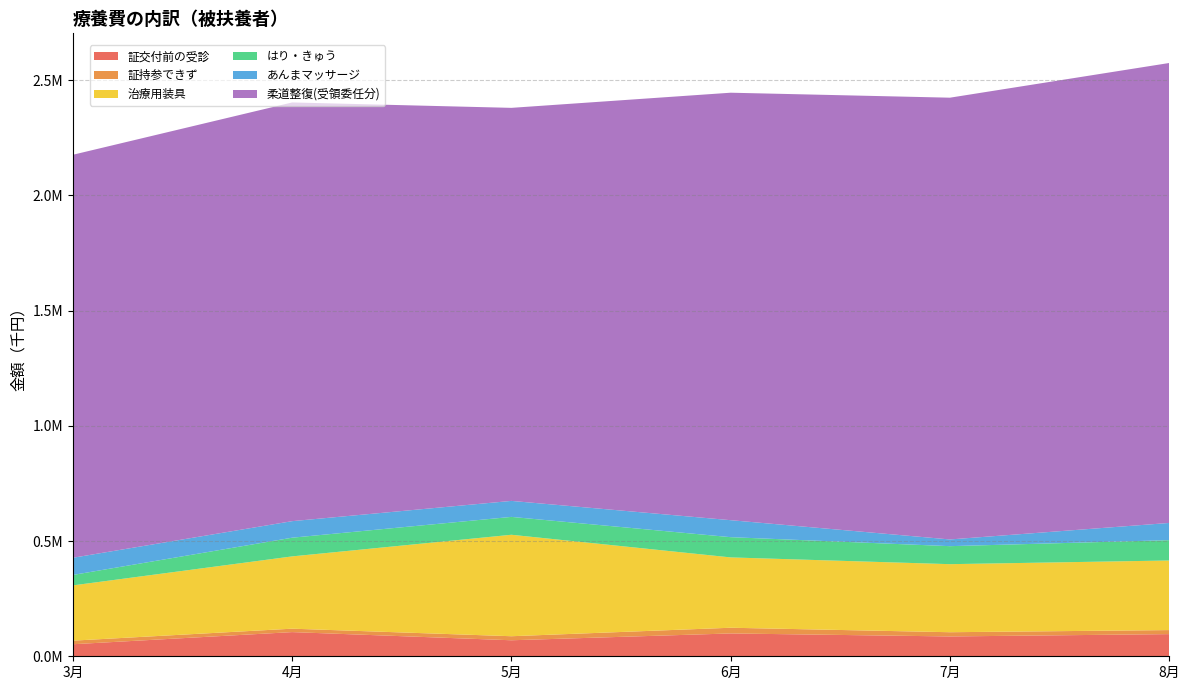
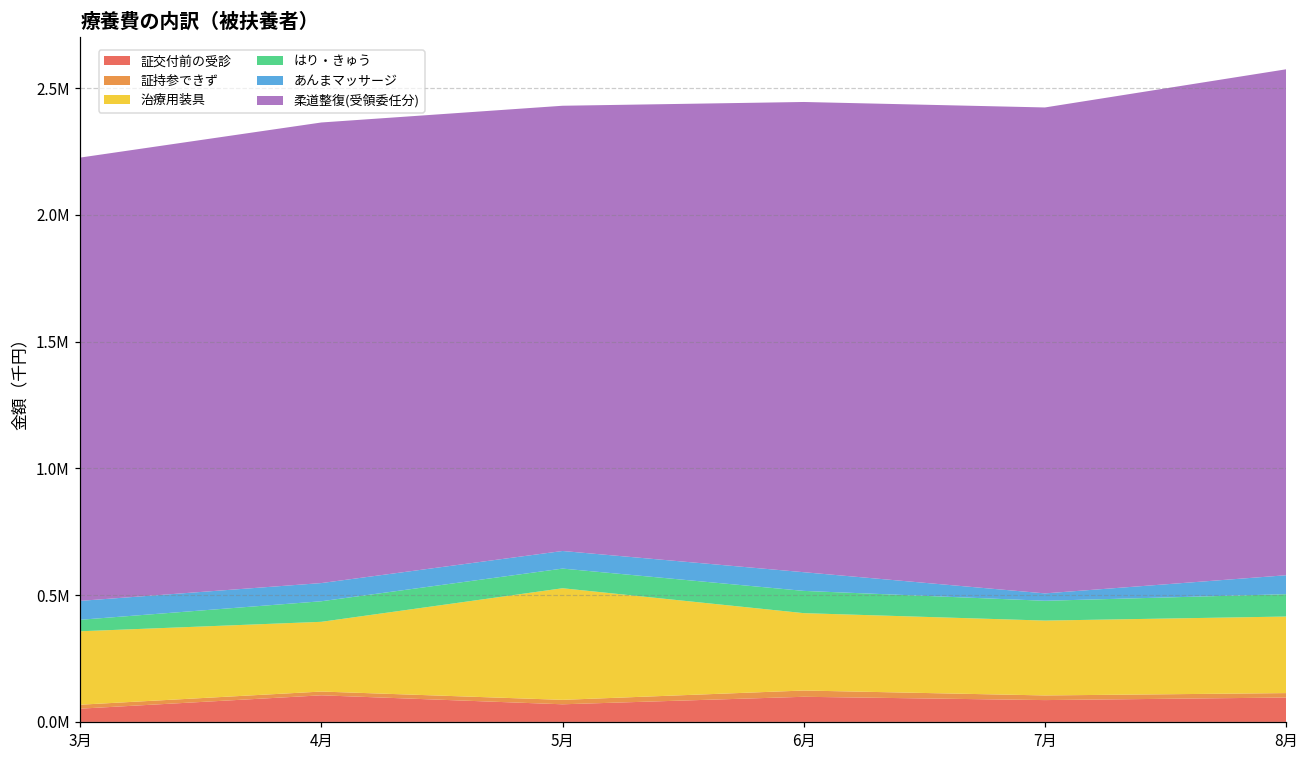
  {
    "治療用装具": {
-     "3月": 240000,
-     "4月": 310000,
+     "3月": 290000,
+     "4月": 280000,
      "5月": 440000,
      "6月": 310000,
      "7月": 300000,
      "8月": 300000
    },
    "はり・きゅう": {
      "3月": 50000,
      "4月": 80000,
      "5月": 80000,
      "6月": 90000,
      "7月": 80000,
      "8月": 90000
    },
    "あんまマッサージ": {
      "3月": 70000,
      "4月": 70000,
      "5月": 70000,
      "6月": 70000,
      "7月": 30000,
      "8月": 70000
    },
    "柔道整復(受領委任分)": {
      "3月": 1750000,
-     "5月": 1710000,
+     "5月": 1760000,
      "6月": 1850000,
      "7月": 1920000,
      "8月": 2000000
    }
  }
